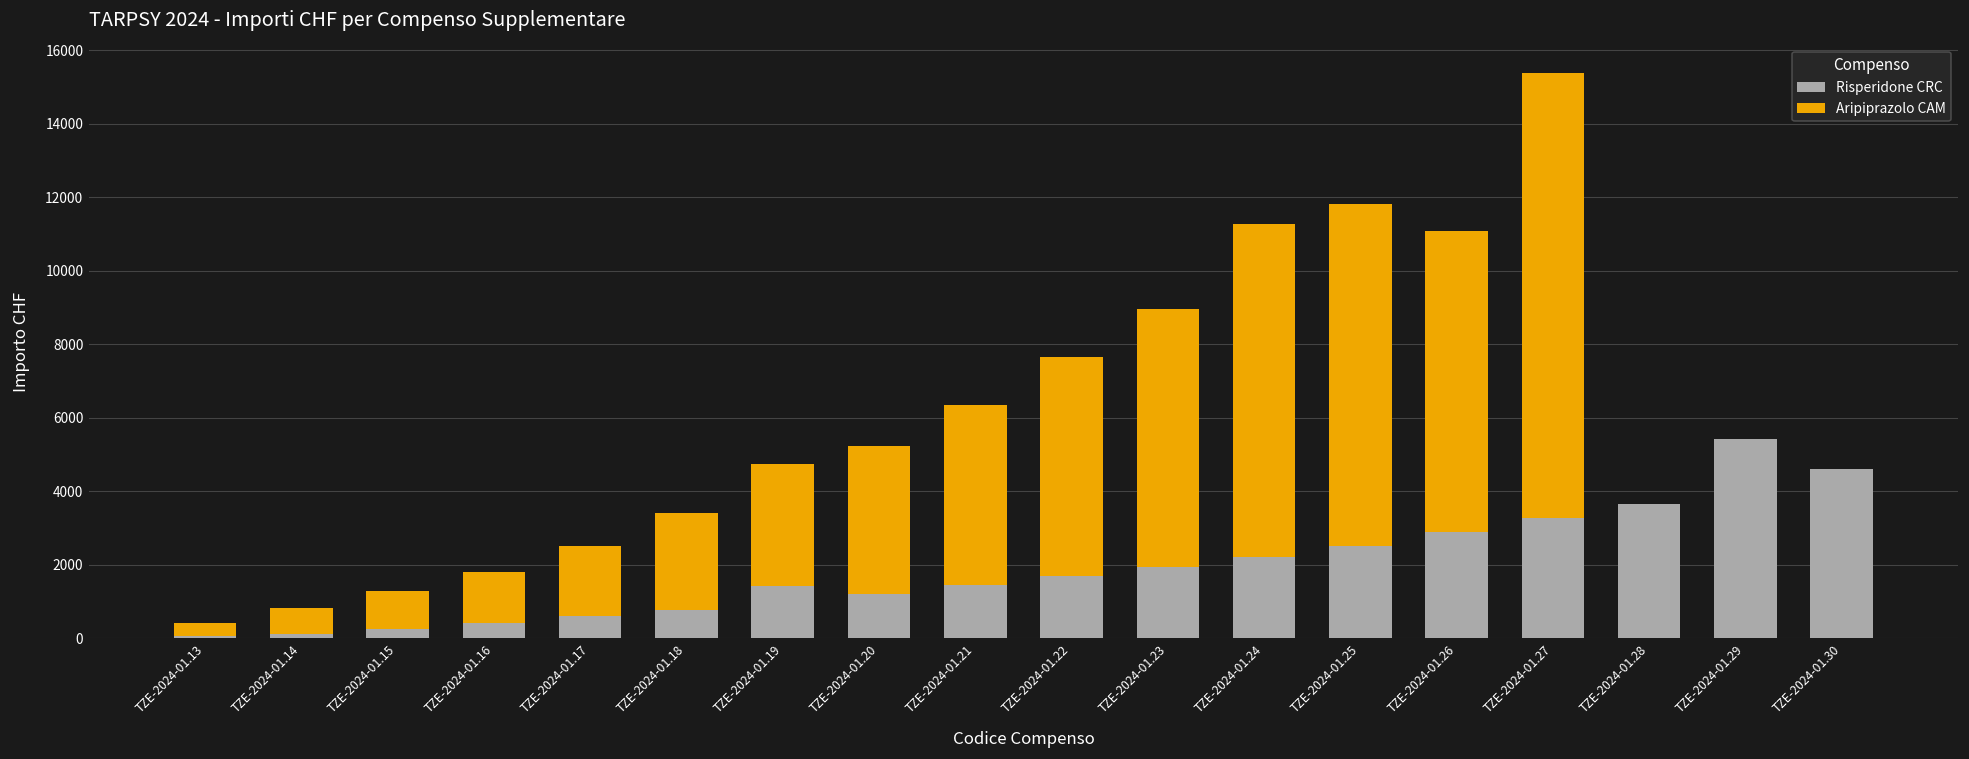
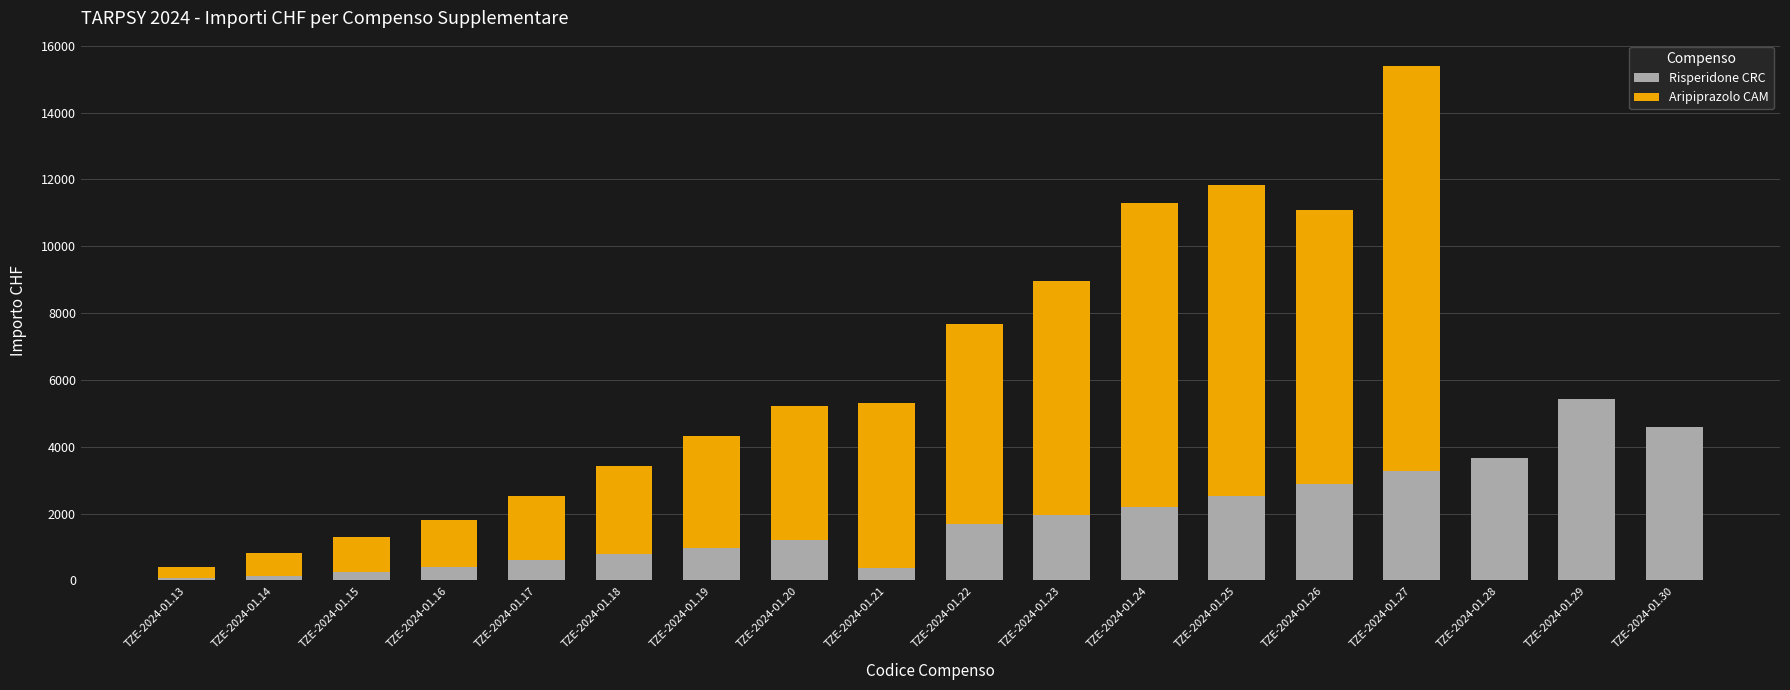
  {
    "Risperidone CRC": {
      "TZE-2024-01.14": 100,
      "TZE-2024-01.15": 300,
      "TZE-2024-01.16": 400,
      "TZE-2024-01.17": 600,
      "TZE-2024-01.18": 800,
-     "TZE-2024-01.19": 1400,
+     "TZE-2024-01.19": 1000,
      "TZE-2024-01.20": 1200,
-     "TZE-2024-01.21": 1400,
+     "TZE-2024-01.21": 400,
      "TZE-2024-01.22": 1700,
      "TZE-2024-01.23": 2000,
      "TZE-2024-01.24": 2200,
      "TZE-2024-01.25": 2500,
      "TZE-2024-01.26": 2900,
      "TZE-2024-01.27": 3300,
      "TZE-2024-01.28": 3700,
      "TZE-2024-01.29": 5400,
      "TZE-2024-01.30": 4600
    },
    "Aripiprazolo CAM": {
      "TZE-2024-01.13": 400,
      "TZE-2024-01.14": 700,
      "TZE-2024-01.15": 1100,
      "TZE-2024-01.16": 1400,
      "TZE-2024-01.17": 1900,
      "TZE-2024-01.18": 2600,
      "TZE-2024-01.19": 3300,
      "TZE-2024-01.20": 4000,
      "TZE-2024-01.21": 4900,
      "TZE-2024-01.22": 6000,
      "TZE-2024-01.23": 7000,
      "TZE-2024-01.24": 9100,
      "TZE-2024-01.25": 9300,
      "TZE-2024-01.26": 8200,
      "TZE-2024-01.27": 12100,
      "TZE-2024-01.28": 0,
      "TZE-2024-01.29": 0,
      "TZE-2024-01.30": 0
    }
  }
